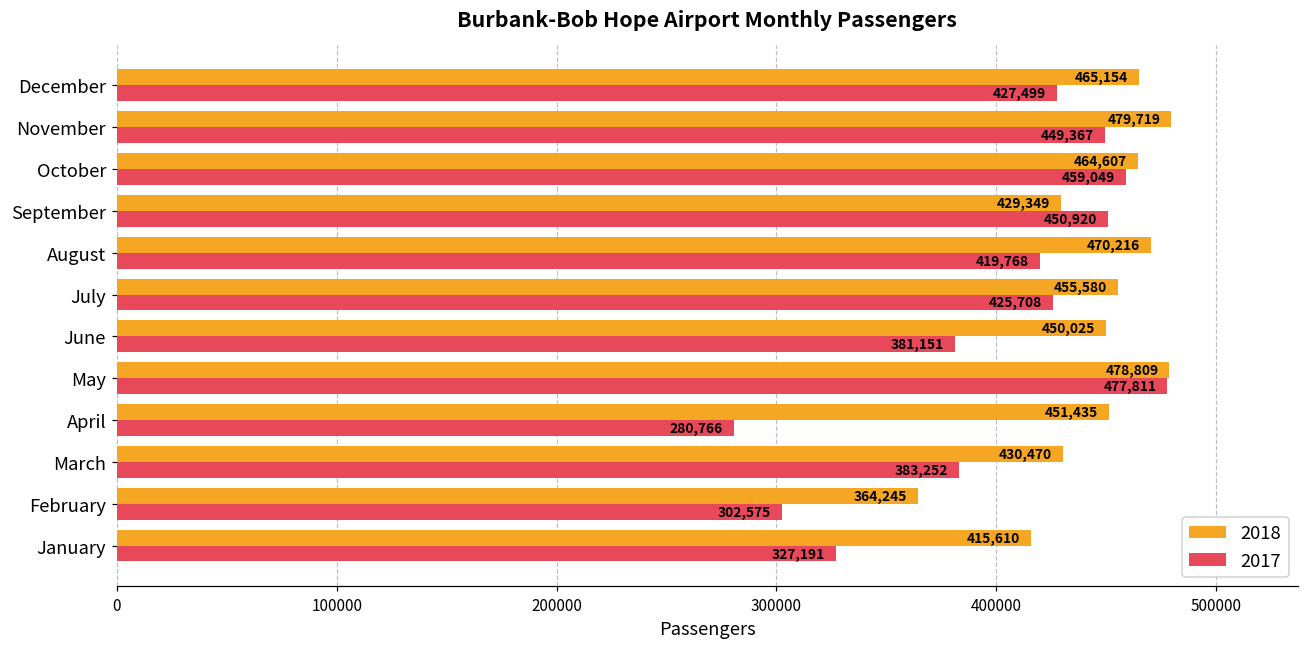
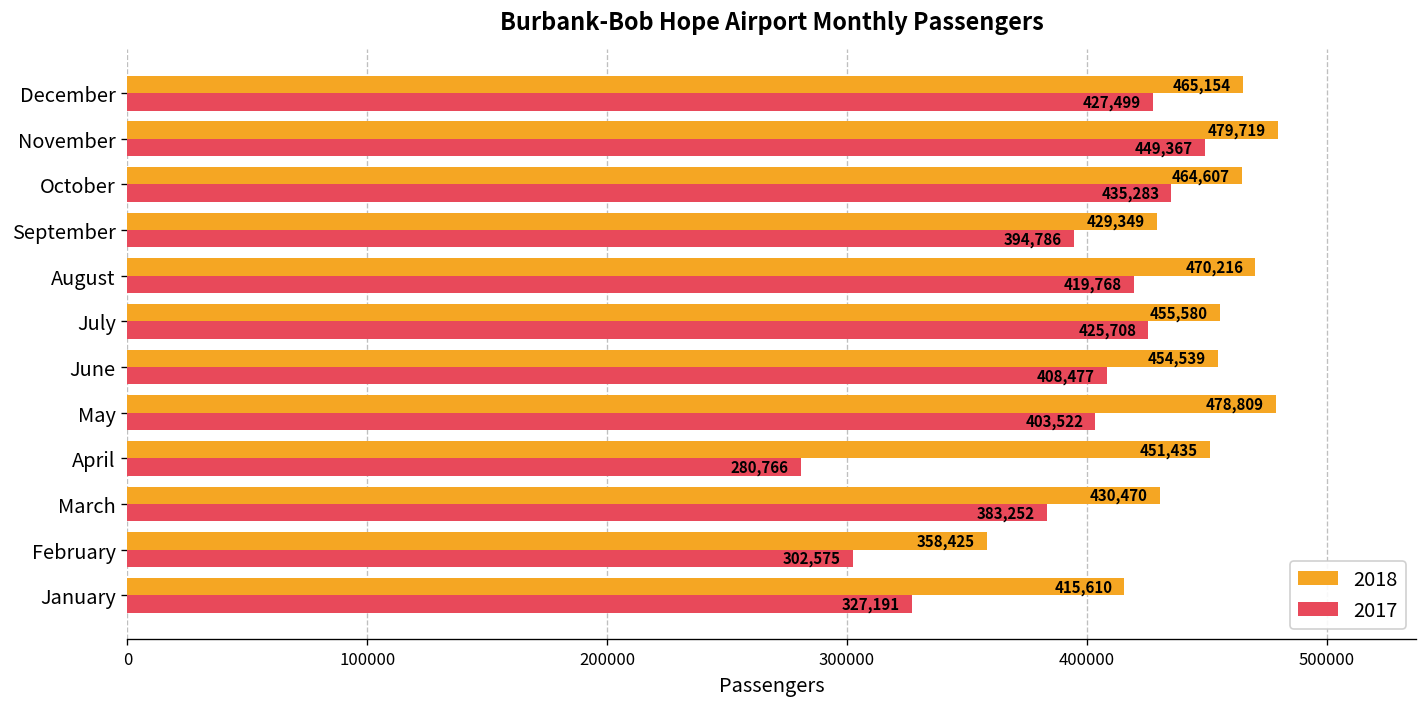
  {
    "2018": {
      "December": "465,154",
      "November": "479,719",
      "October": "464,607",
      "September": "429,349",
      "August": "470,216",
      "July": "455,580",
-     "June": "450,025",
+     "June": "454,539",
      "May": "478,809",
      "April": "451,435",
      "March": "430,470",
-     "February": "364,245",
+     "February": "358,425",
      "January": "415,610"
    },
    "2017": {
      "December": "427,499",
      "November": "449,367",
-     "October": "459,049",
-     "September": "450,920",
+     "October": "435,283",
+     "September": "394,786",
      "August": "419,768",
      "July": "425,708",
-     "June": "381,151",
-     "May": "477,811",
+     "June": "408,477",
+     "May": "403,522",
      "April": "280,766",
      "March": "383,252",
      "February": "302,575",
      "January": "327,191"
    }
  }
